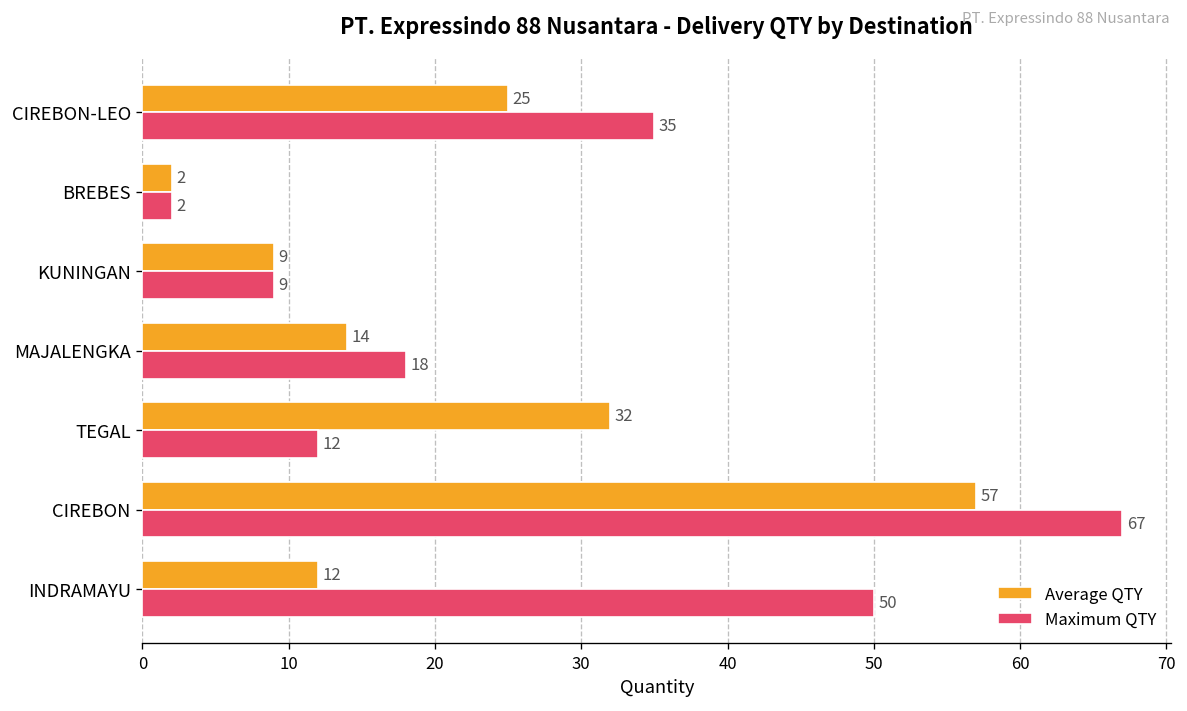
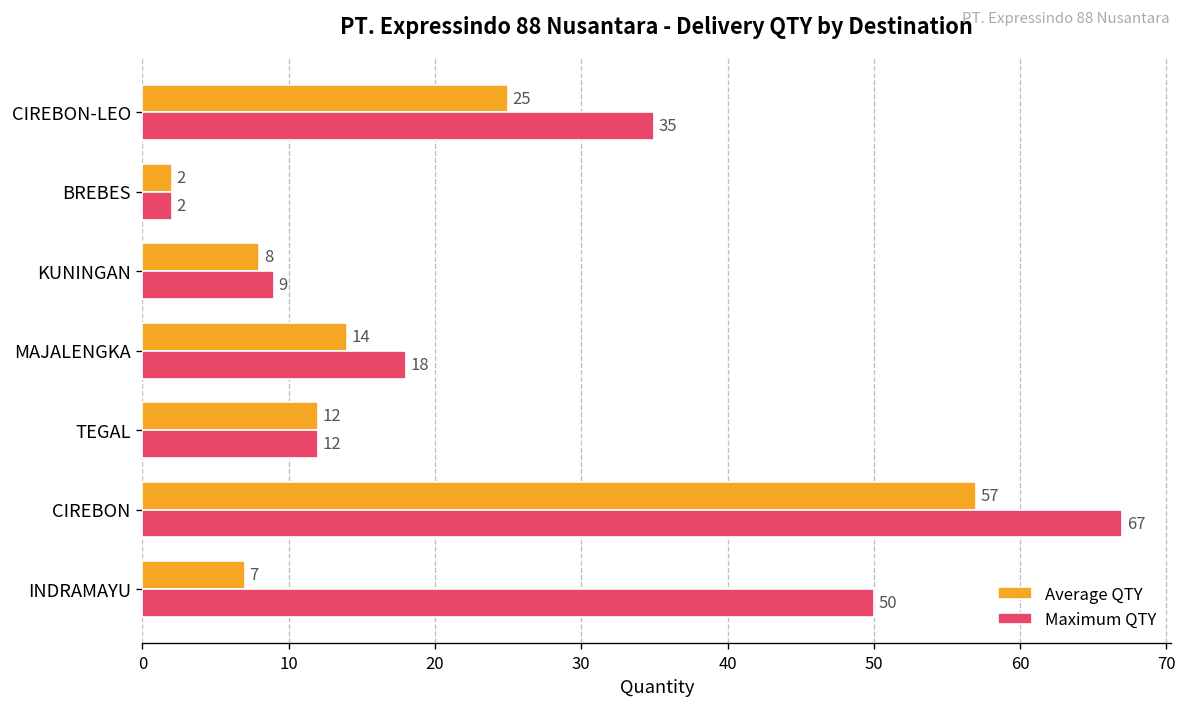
  {
    "Average QTY": {
      "CIREBON-LEO": 25,
      "BREBES": 2,
-     "KUNINGAN": 9,
+     "KUNINGAN": 8,
      "MAJALENGKA": 14,
-     "TEGAL": 32,
+     "TEGAL": 12,
      "CIREBON": 57,
-     "INDRAMAYU": 12
+     "INDRAMAYU": 7
    },
    "Maximum QTY": {
      "CIREBON-LEO": 35,
      "BREBES": 2,
      "KUNINGAN": 9,
      "MAJALENGKA": 18,
      "TEGAL": 12,
      "CIREBON": 67,
      "INDRAMAYU": 50
    }
  }
